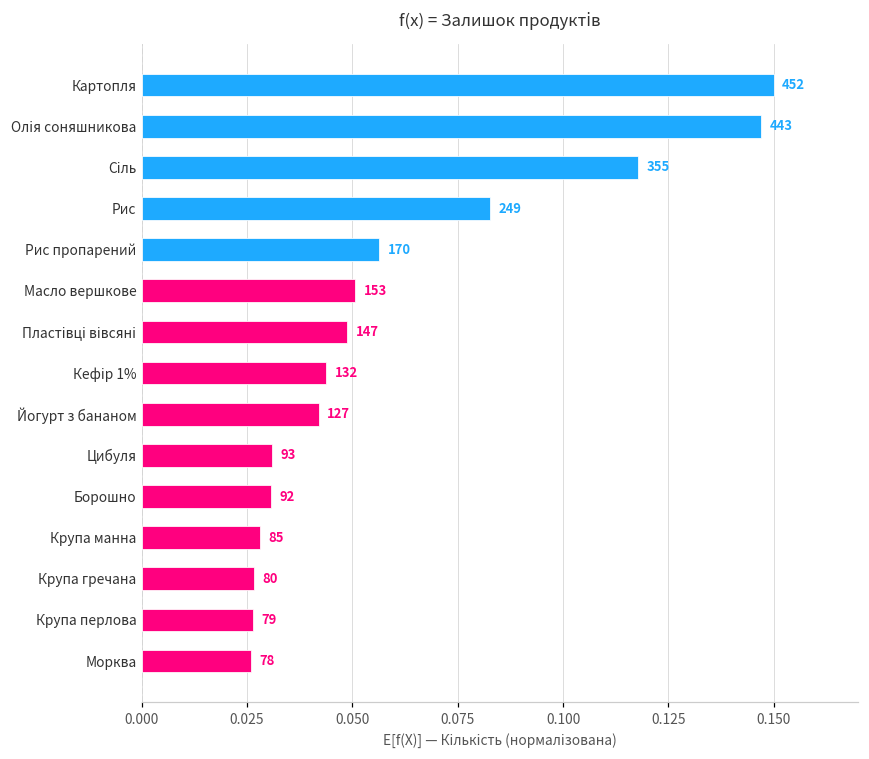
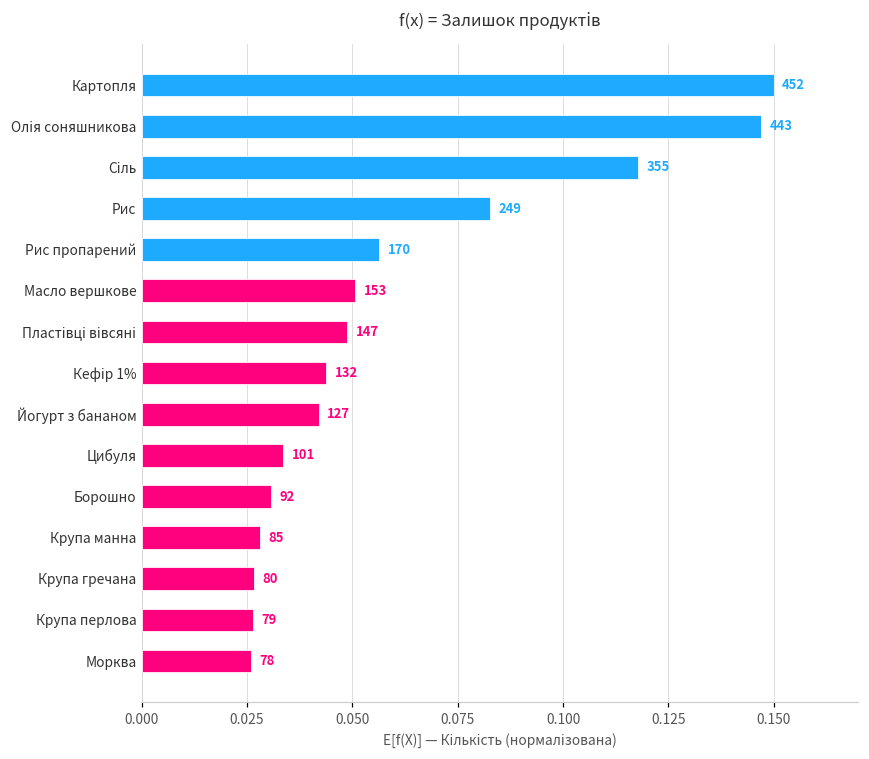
  {
-   "Цибуля": 93
+   "Цибуля": 101
  }
